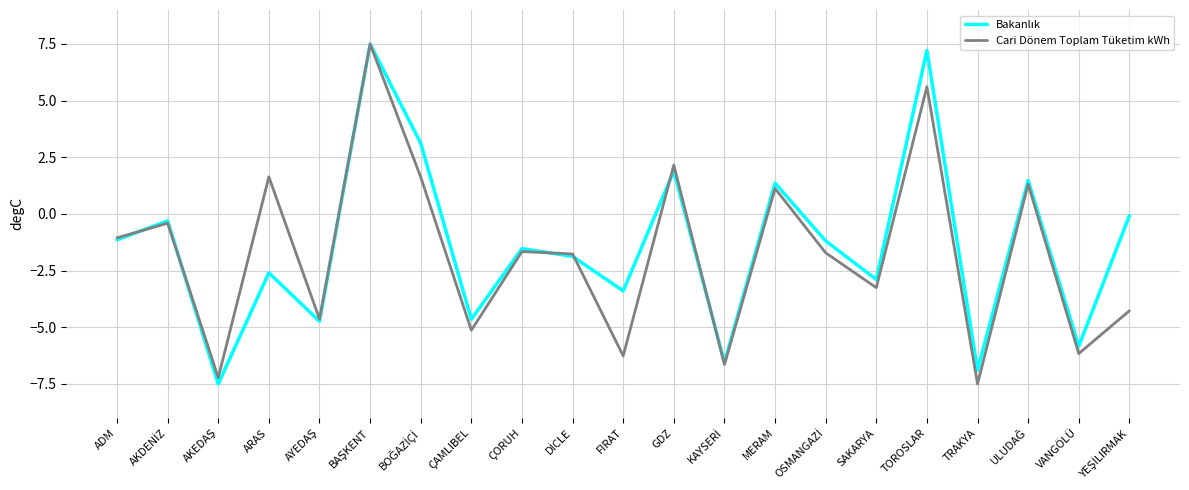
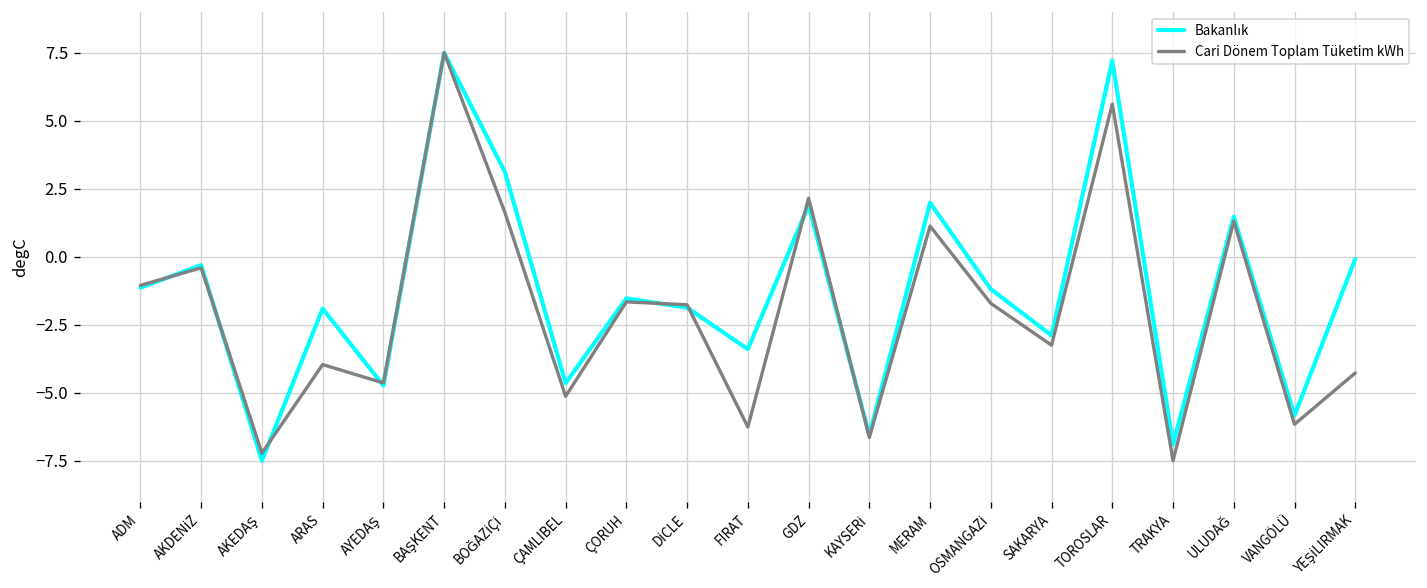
  {
    "Bakanlık": {
      "AKEDAŞ": -7.5,
-     "ARAS": -2.6,
+     "ARAS": -1.9,
      "BOĞAZİÇİ": 3.1,
      "ÇAMLIBEL": -4.6,
      "ÇORUH": -1.5,
      "FIRAT": -3.4,
      "GDZ": 1.9,
-     "MERAM": 1.4,
+     "MERAM": 2.0,
      "OSMANGAZİ": -1.2,
      "SAKARYA": -2.9,
      "TOROSLAR": 7.2,
      "TRAKYA": -6.9,
      "ULUDAĞ": 1.5,
      "VANGÖLÜ": -5.8,
      "YEŞİLIRMAK": -0.1
    },
    "Cari Dönem Toplam Tüketim kWh": {
      "AKEDAŞ": -7.2,
-     "ARAS": 1.6,
+     "ARAS": -4.0,
      "BOĞAZİÇİ": 1.6,
      "ÇAMLIBEL": -5.1,
      "ÇORUH": -1.7,
      "FIRAT": -6.3,
      "GDZ": 2.2,
      "MERAM": 1.1,
      "OSMANGAZİ": -1.7,
      "SAKARYA": -3.3,
      "TOROSLAR": 5.6,
      "TRAKYA": -7.5,
      "ULUDAĞ": 1.3,
      "VANGÖLÜ": -6.2,
      "YEŞİLIRMAK": -4.3
    }
  }
